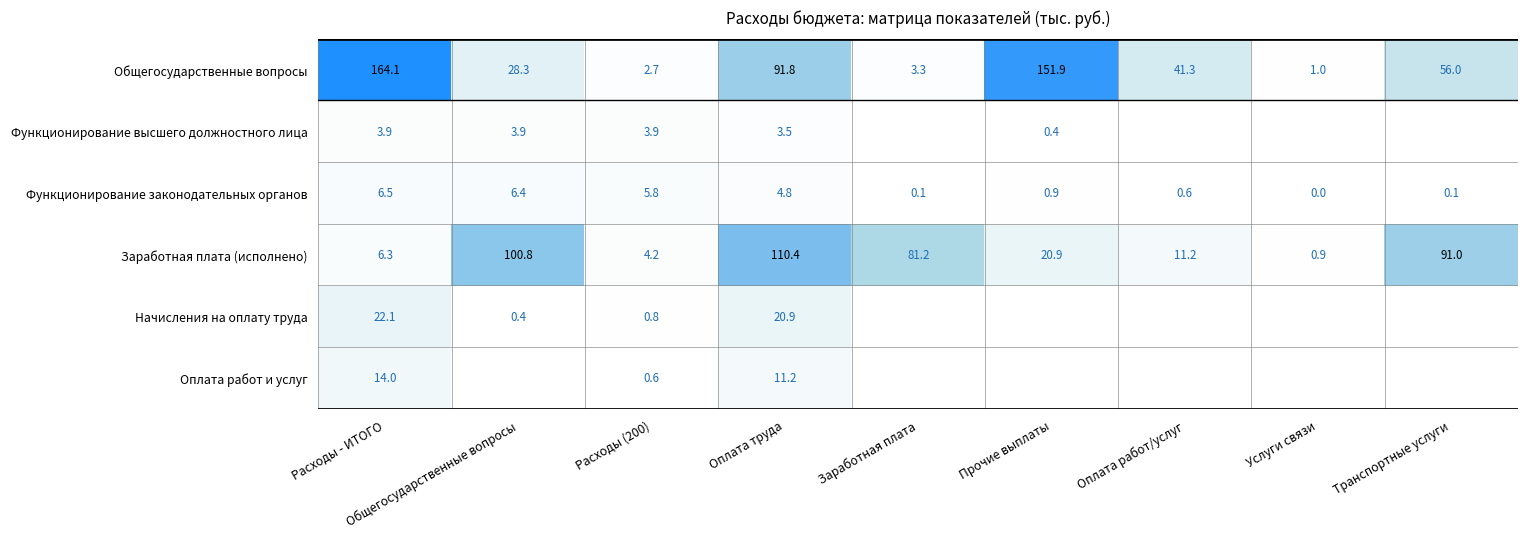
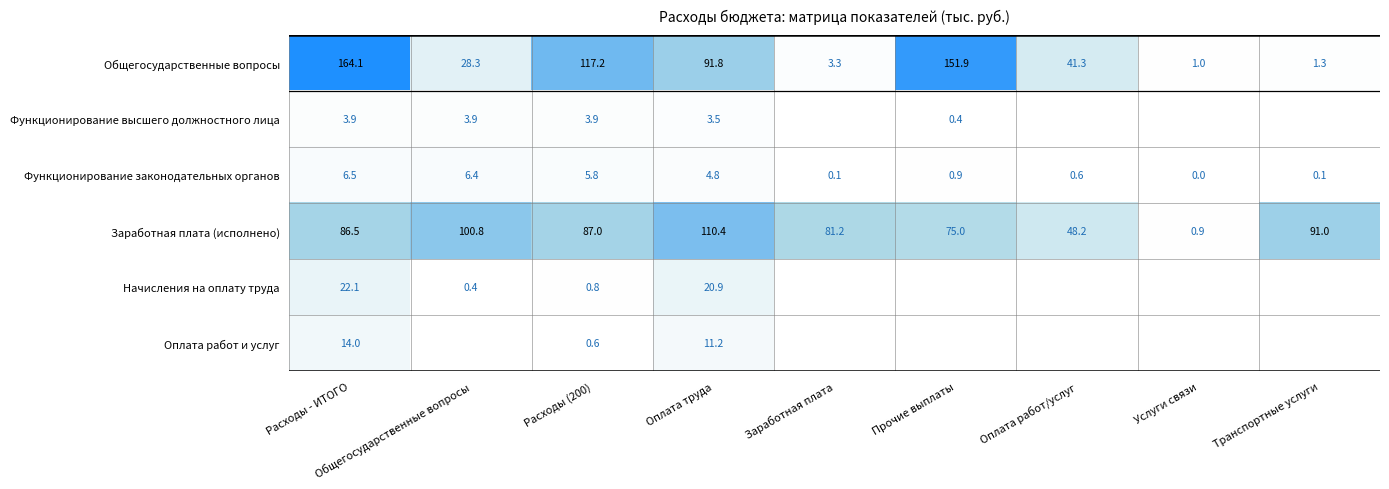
  {
    "Общегосударственные вопросы": {
      "Расходы - ИТОГО": 164.1,
      "Общегосударственные вопросы": 28.3,
-     "Расходы (200)": 2.7,
+     "Расходы (200)": 117.2,
      "Оплата труда": 91.8,
      "Заработная плата": 3.3,
      "Прочие выплаты": 151.9,
      "Оплата работ/услуг": 41.3,
      "Услуги связи": 1.0,
-     "Транспортные услуги": 56.0
+     "Транспортные услуги": 1.3
    },
    "Функционирование высшего должностного лица": {
      "Расходы - ИТОГО": 3.9,
      "Общегосударственные вопросы": 3.9,
      "Расходы (200)": 3.9,
      "Оплата труда": 3.5,
      "Прочие выплаты": 0.4
    },
    "Функционирование законодательных органов": {
      "Расходы - ИТОГО": 6.5,
      "Общегосударственные вопросы": 6.4,
      "Расходы (200)": 5.8,
      "Оплата труда": 4.8,
      "Заработная плата": 0.1,
      "Прочие выплаты": 0.9,
      "Оплата работ/услуг": 0.6,
      "Услуги связи": 0.0,
      "Транспортные услуги": 0.1
    },
    "Заработная плата (исполнено)": {
-     "Расходы - ИТОГО": 6.3,
+     "Расходы - ИТОГО": 86.5,
      "Общегосударственные вопросы": 100.8,
-     "Расходы (200)": 4.2,
+     "Расходы (200)": 87.0,
      "Оплата труда": 110.4,
      "Заработная плата": 81.2,
-     "Прочие выплаты": 20.9,
-     "Оплата работ/услуг": 11.2,
+     "Прочие выплаты": 75.0,
+     "Оплата работ/услуг": 48.2,
      "Услуги связи": 0.9,
      "Транспортные услуги": 91.0
    },
    "Начисления на оплату труда": {
      "Расходы - ИТОГО": 22.1,
      "Общегосударственные вопросы": 0.4,
      "Расходы (200)": 0.8,
      "Оплата труда": 20.9
    },
    "Оплата работ и услуг": {
      "Расходы - ИТОГО": 14.0,
      "Расходы (200)": 0.6,
      "Оплата труда": 11.2
    }
  }
